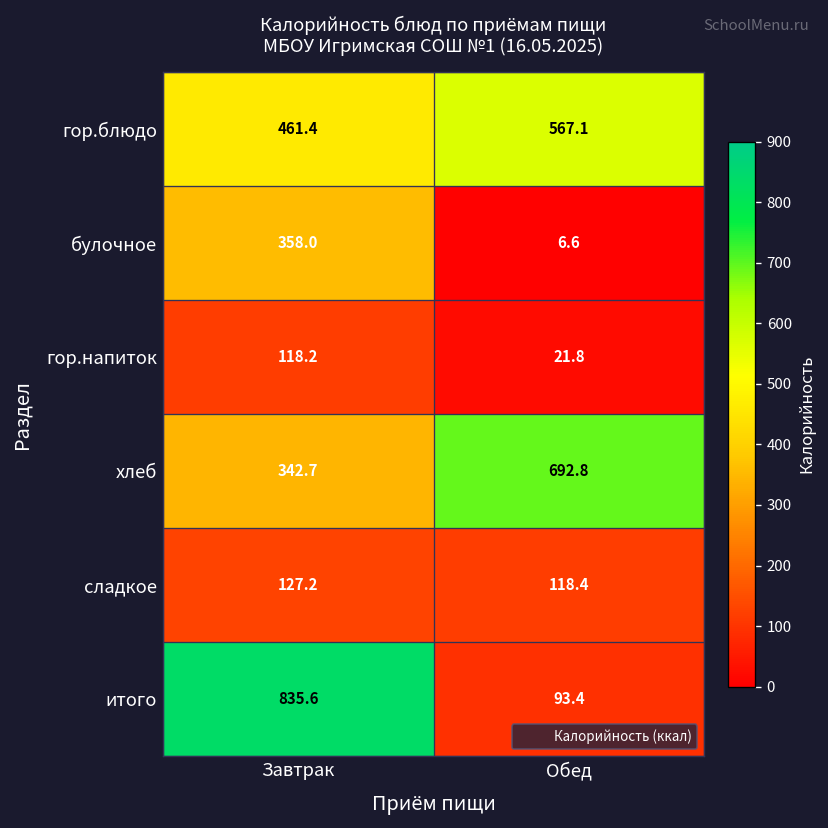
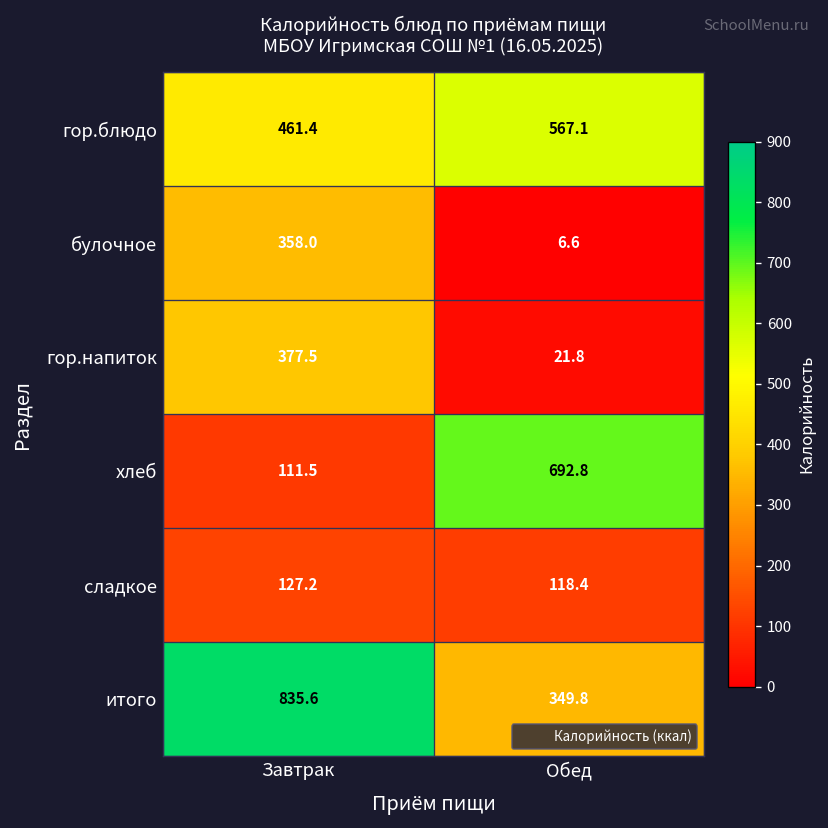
  {
    "гор.блюдо": {
      "Завтрак": 461.4,
      "Обед": 567.1
    },
    "булочное": {
      "Завтрак": 358.0,
      "Обед": 6.6
    },
    "гор.напиток": {
-     "Завтрак": 118.2,
+     "Завтрак": 377.5,
      "Обед": 21.8
    },
    "хлеб": {
-     "Завтрак": 342.7,
+     "Завтрак": 111.5,
      "Обед": 692.8
    },
    "сладкое": {
      "Завтрак": 127.2,
      "Обед": 118.4
    },
    "итого": {
      "Завтрак": 835.6,
-     "Обед": 93.4
+     "Обед": 349.8
    }
  }
